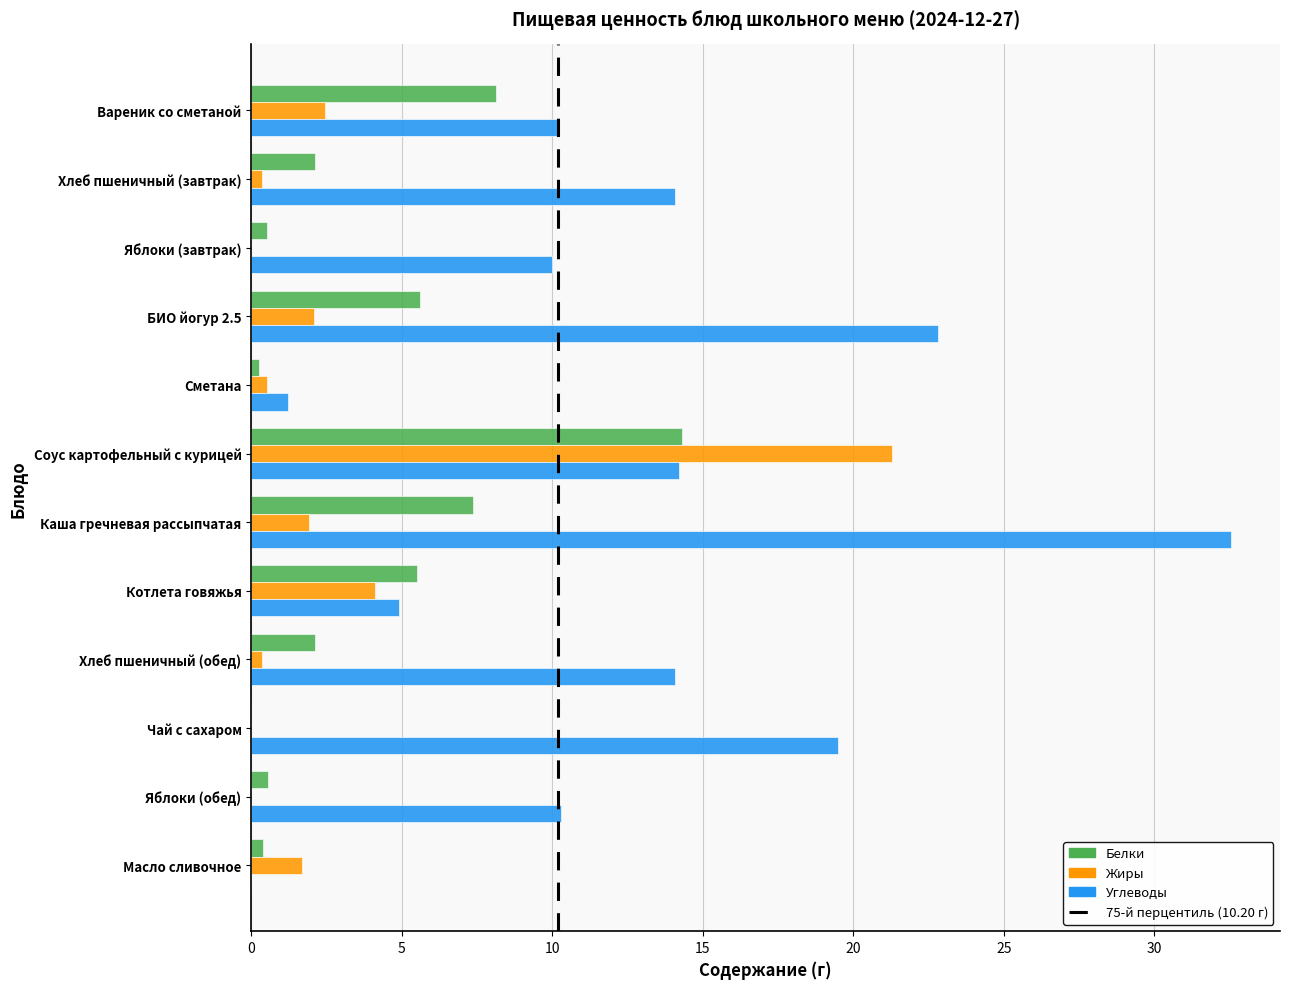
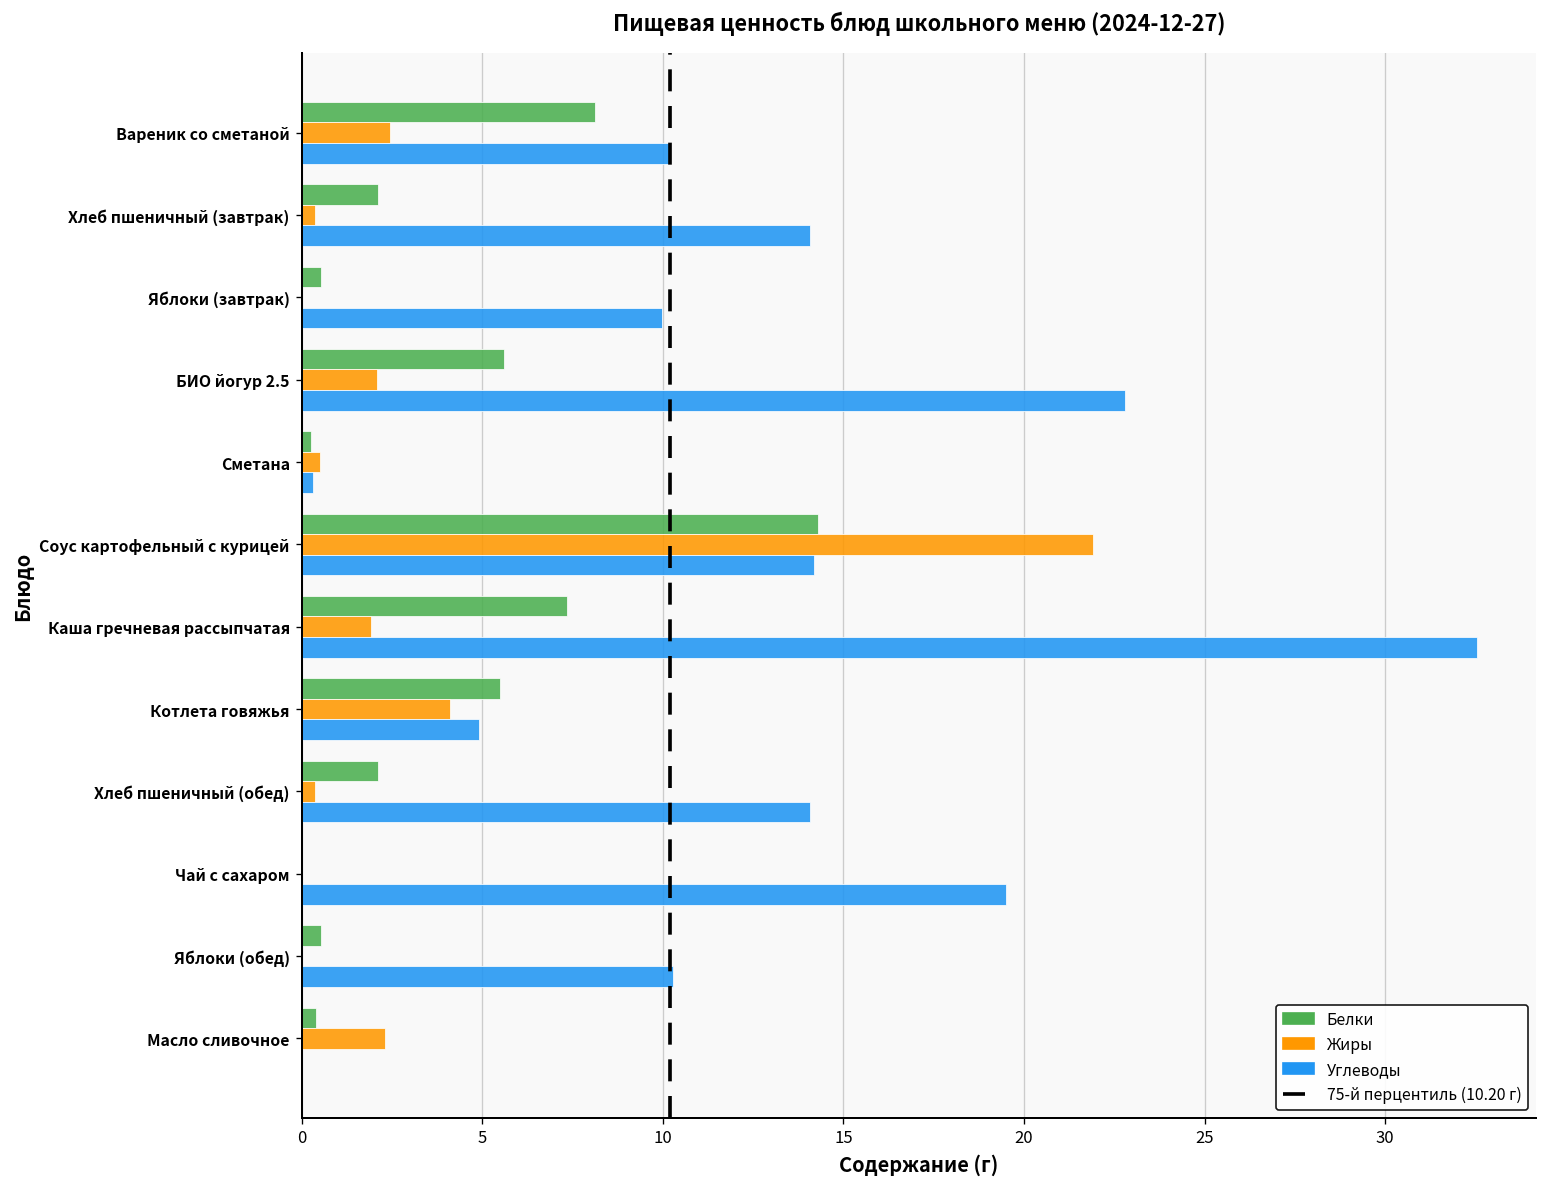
  {
    "Белки": {
      "Вареник со сметаной": 8.1,
      "Хлеб пшеничный (завтрак)": 2.1,
      "Яблоки (завтрак)": 0.5,
      "БИО йогур 2.5": 5.6,
      "Сметана": 0.3,
      "Соус картофельный с курицей": 14.3,
      "Каша гречневая рассыпчатая": 7.4,
      "Котлета говяжья": 5.5,
      "Хлеб пшеничный (обед)": 2.1,
      "Чай с сахаром": 0.0,
      "Яблоки (обед)": 0.5,
      "Масло сливочное": 0.4
    },
    "Жиры": {
      "Вареник со сметаной": 2.4,
      "Хлеб пшеничный (завтрак)": 0.4,
      "Яблоки (завтрак)": 0.0,
      "БИО йогур 2.5": 2.1,
      "Сметана": 0.5,
-     "Соус картофельный с курицей": 21.3,
+     "Соус картофельный с курицей": 21.9,
      "Каша гречневая рассыпчатая": 1.9,
      "Котлета говяжья": 4.1,
      "Хлеб пшеничный (обед)": 0.4,
      "Чай с сахаром": 0.0,
      "Яблоки (обед)": 0.0,
-     "Масло сливочное": 1.7
+     "Масло сливочное": 2.3
    },
    "Углеводы": {
      "Вареник со сметаной": 10.2,
      "Хлеб пшеничный (завтрак)": 14.1,
      "Яблоки (завтрак)": 10.0,
      "БИО йогур 2.5": 22.8,
-     "Сметана": 1.2,
+     "Сметана": 0.3,
      "Соус картофельный с курицей": 14.2,
      "Каша гречневая рассыпчатая": 32.6,
      "Котлета говяжья": 4.9,
      "Хлеб пшеничный (обед)": 14.1,
      "Чай с сахаром": 19.5,
      "Яблоки (обед)": 10.3,
      "Масло сливочное": 0.0
    }
  }
